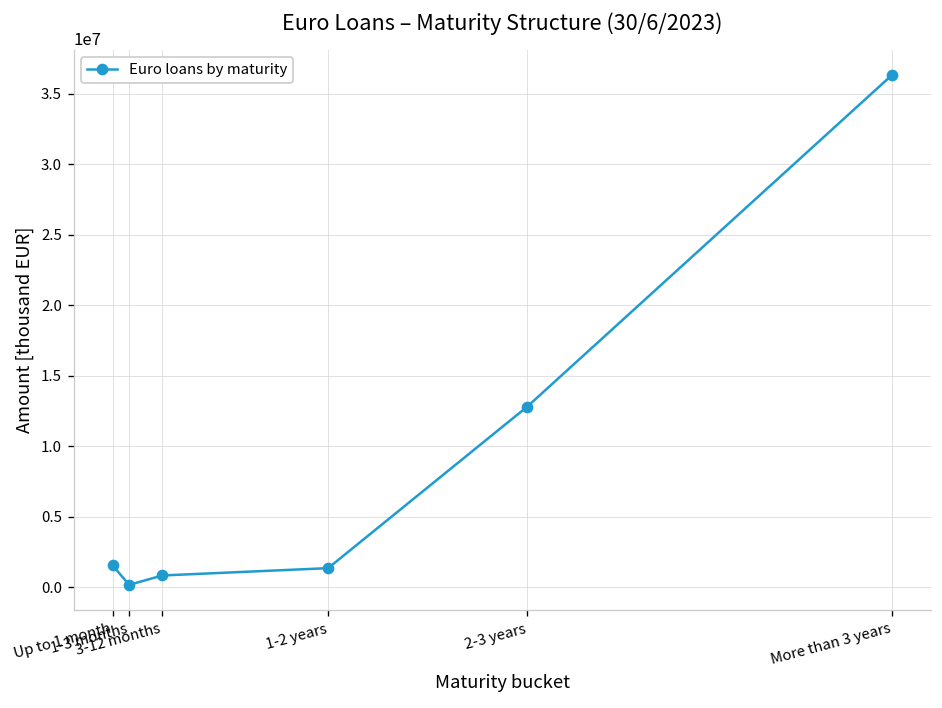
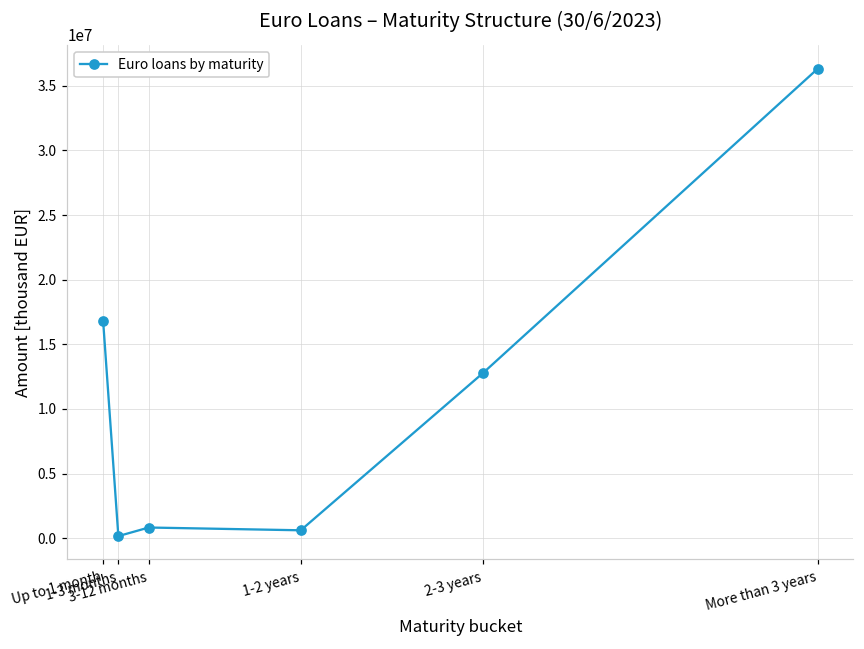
  {
-   "Up to 1 month": 1600000,
+   "Up to 1 month": 16800000,
    "1-3 months": 200000,
    "3-12 months": 800000,
-   "1-2 years": 1400000,
+   "1-2 years": 600000,
    "2-3 years": 12800000,
    "More than 3 years": 36300000
  }
